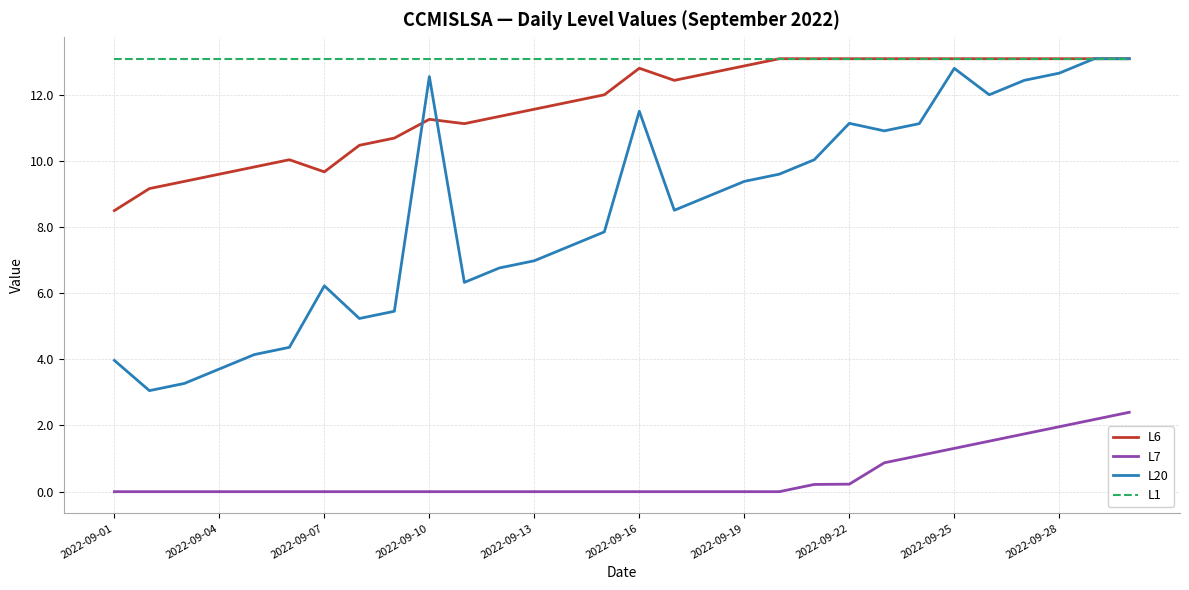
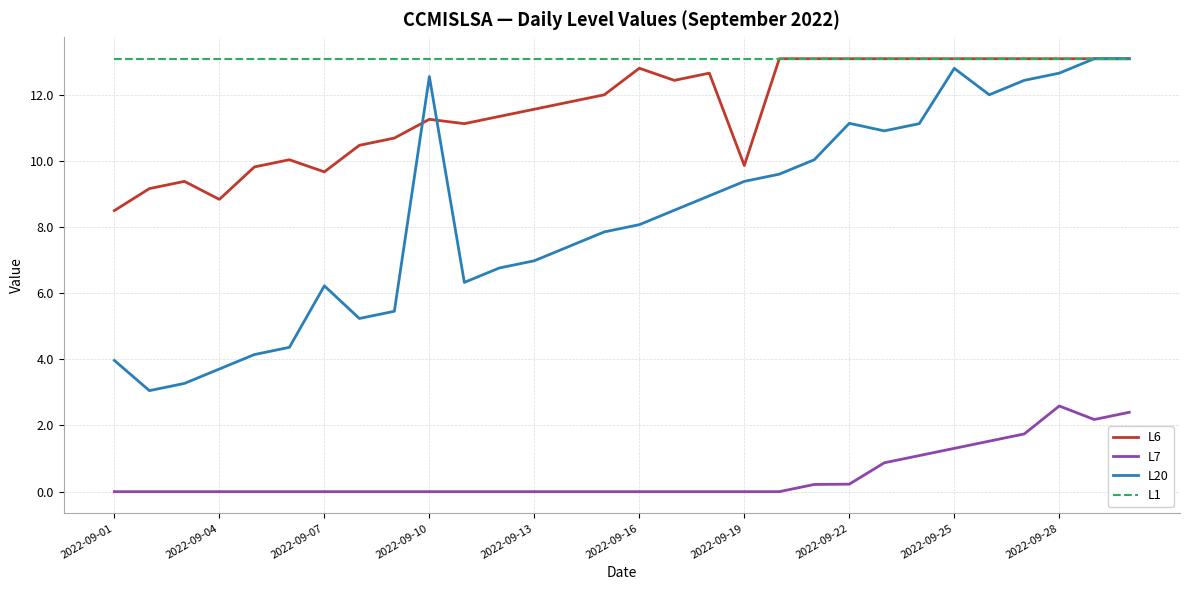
  {
    "L6": {
      "2022-09-01": 8.5,
-     "2022-09-04": 9.6,
+     "2022-09-04": 8.8,
      "2022-09-07": 9.7,
      "2022-09-10": 11.3,
      "2022-09-13": 11.6,
      "2022-09-16": 12.8,
-     "2022-09-19": 12.9
+     "2022-09-19": 9.9
    },
    "L7": {
      "2022-09-01": 0.0,
      "2022-09-04": 0.0,
      "2022-09-07": 0.0,
      "2022-09-10": 0.0,
      "2022-09-13": 0.0,
      "2022-09-16": 0.0,
      "2022-09-19": 0.0,
      "2022-09-22": 0.2,
      "2022-09-25": 1.3,
-     "2022-09-28": 2.0
+     "2022-09-28": 2.6
    },
    "L20": {
      "2022-09-01": 4.0,
      "2022-09-04": 3.7,
      "2022-09-07": 6.2,
      "2022-09-10": 12.5,
      "2022-09-13": 7.0,
-     "2022-09-16": 11.5,
+     "2022-09-16": 8.1,
      "2022-09-19": 9.4,
      "2022-09-22": 11.1,
      "2022-09-25": 12.8,
      "2022-09-28": 12.6
    },
    "L1": {
      "2022-09-01": 13.1,
      "2022-09-04": 13.1,
      "2022-09-07": 13.1,
      "2022-09-10": 13.1,
      "2022-09-13": 13.1,
      "2022-09-16": 13.1,
      "2022-09-19": 13.1
    }
  }
